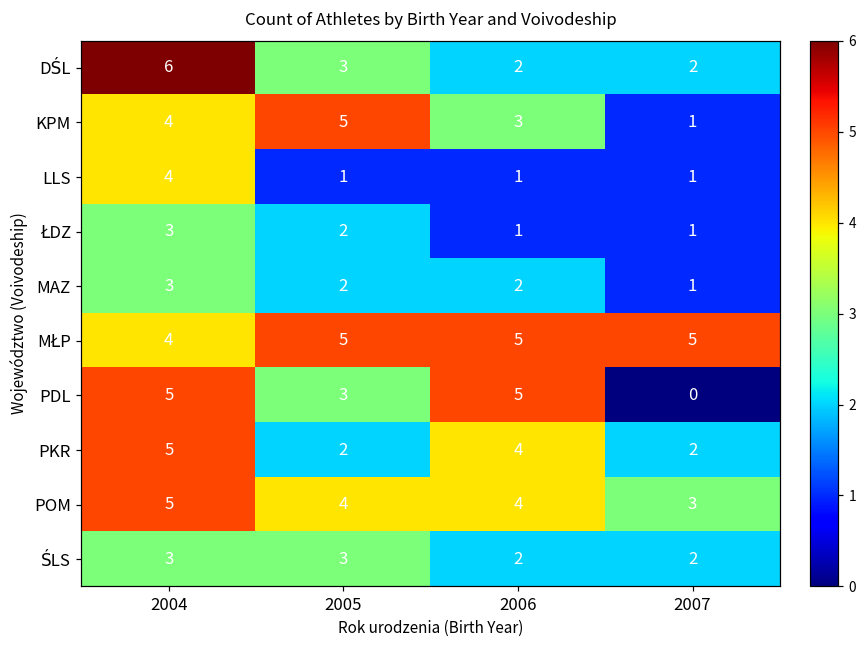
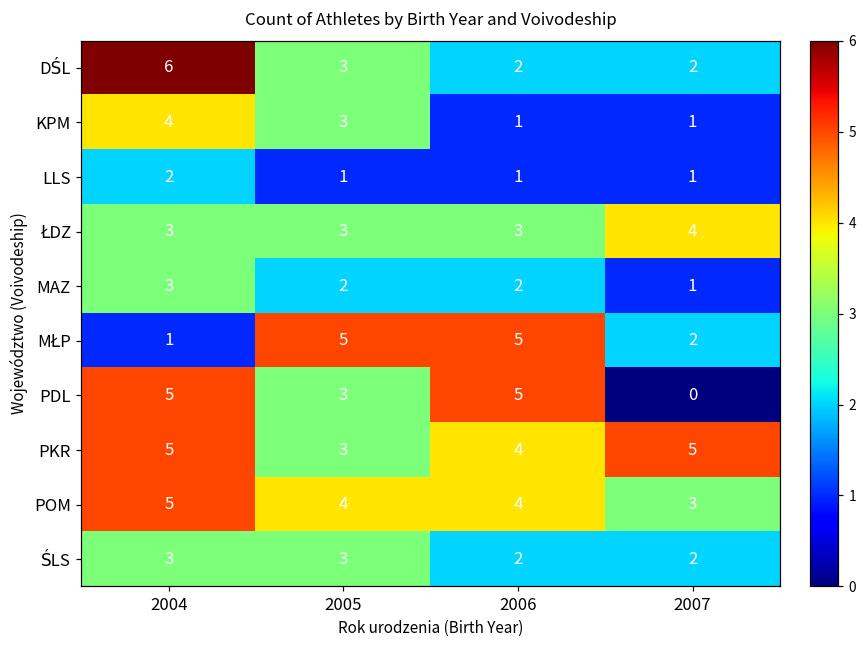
  {
    "DŚL": {
      "2004": 6,
      "2005": 3,
      "2006": 2,
      "2007": 2
    },
    "KPM": {
      "2004": 4,
-     "2005": 5,
-     "2006": 3,
+     "2005": 3,
+     "2006": 1,
      "2007": 1
    },
    "LLS": {
-     "2004": 4,
+     "2004": 2,
      "2005": 1,
      "2006": 1,
      "2007": 1
    },
    "ŁDZ": {
      "2004": 3,
-     "2005": 2,
-     "2006": 1,
-     "2007": 1
+     "2005": 3,
+     "2006": 3,
+     "2007": 4
    },
    "MAZ": {
      "2004": 3,
      "2005": 2,
      "2006": 2,
      "2007": 1
    },
    "MŁP": {
-     "2004": 4,
+     "2004": 1,
      "2005": 5,
      "2006": 5,
-     "2007": 5
+     "2007": 2
    },
    "PDL": {
      "2004": 5,
      "2005": 3,
      "2006": 5,
      "2007": 0
    },
    "PKR": {
      "2004": 5,
-     "2005": 2,
+     "2005": 3,
      "2006": 4,
-     "2007": 2
+     "2007": 5
    },
    "POM": {
      "2004": 5,
      "2005": 4,
      "2006": 4,
      "2007": 3
    },
    "ŚLS": {
      "2004": 3,
      "2005": 3,
      "2006": 2,
      "2007": 2
    }
  }
